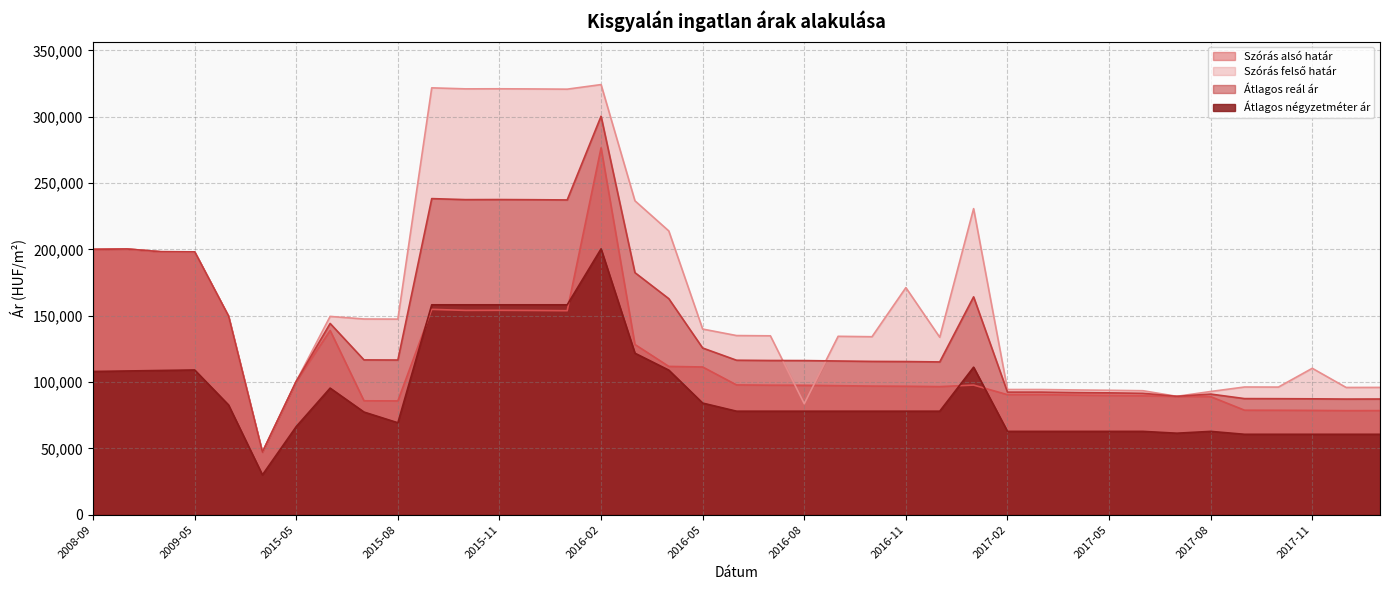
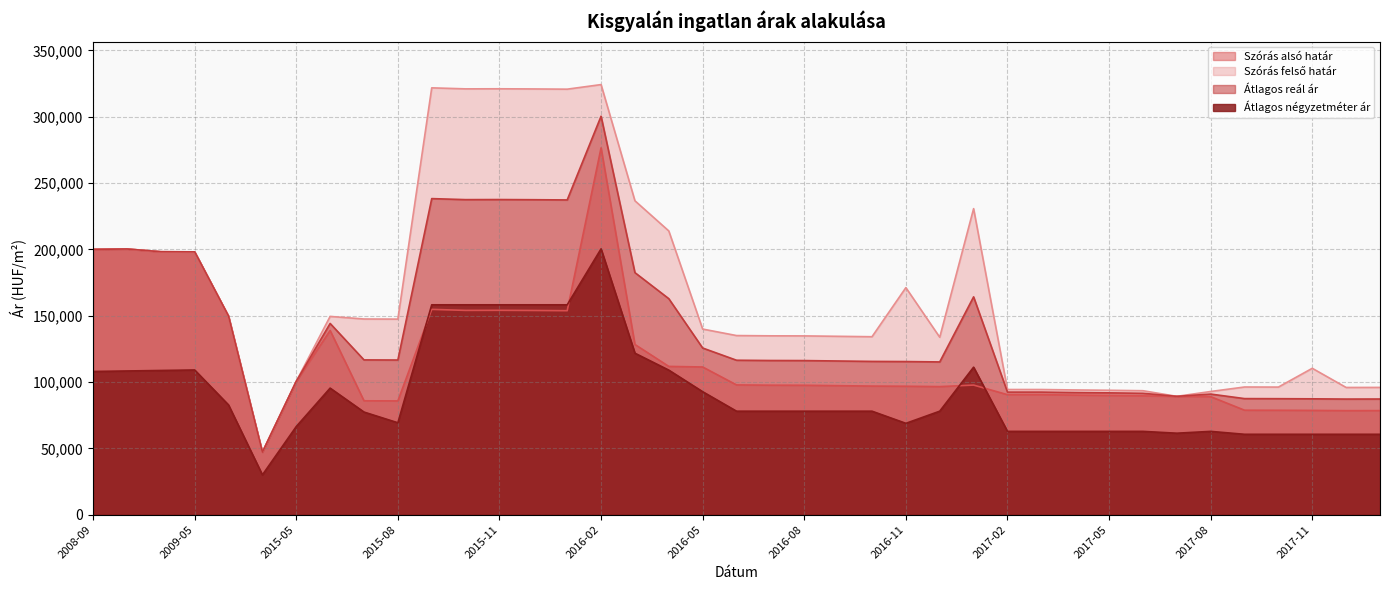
  {
    "Szórás felső határ": {
      "2015-08": "147,000",
      "2015-11": "321,000",
      "2016-02": "324,000",
      "2016-05": "140,000",
-     "2016-08": "84,000",
+     "2016-08": "135,000",
      "2016-11": "171,000",
      "2017-02": "94,000",
      "2017-05": "94,000",
      "2017-08": "93,000",
      "2017-11": "110,000"
    },
    "Átlagos négyzetméter ár": {
      "2008-09": "108,000",
      "2009-05": "109,000",
      "2015-05": "66,000",
      "2015-08": "69,000",
      "2015-11": "158,000",
      "2016-02": "200,000",
-     "2016-05": "84,000",
+     "2016-05": "93,000",
      "2016-08": "78,000",
-     "2016-11": "78,000",
+     "2016-11": "69,000",
      "2017-02": "63,000",
      "2017-05": "63,000",
      "2017-08": "63,000",
      "2017-11": "61,000"
    }
  }
